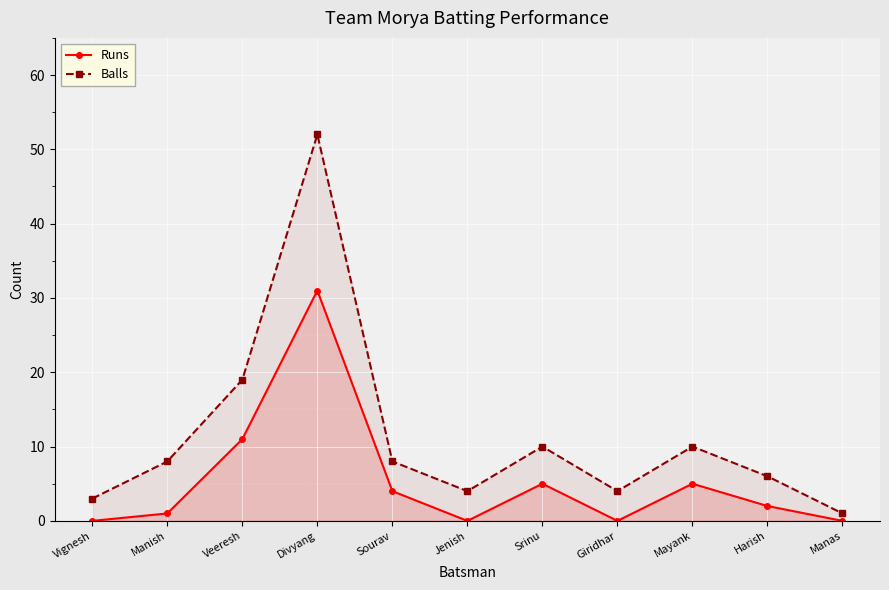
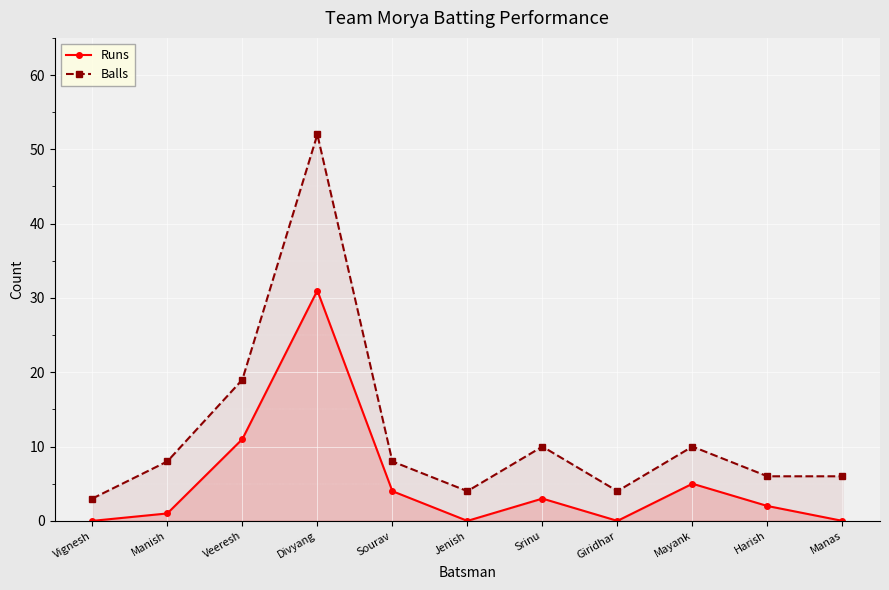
  {
    "Runs": {
      "Vignesh": 0,
      "Manish": 1,
      "Veeresh": 11,
      "Divyang": 31,
      "Sourav": 4,
      "Jenish": 0,
-     "Srinu": 5,
+     "Srinu": 3,
      "Giridhar": 0,
      "Mayank": 5,
      "Harish": 2,
      "Manas": 0
    },
    "Balls": {
      "Vignesh": 3,
      "Manish": 8,
      "Veeresh": 19,
      "Divyang": 52,
      "Sourav": 8,
      "Jenish": 4,
      "Srinu": 10,
      "Giridhar": 4,
      "Mayank": 10,
      "Harish": 6,
-     "Manas": 1
+     "Manas": 6
    }
  }
